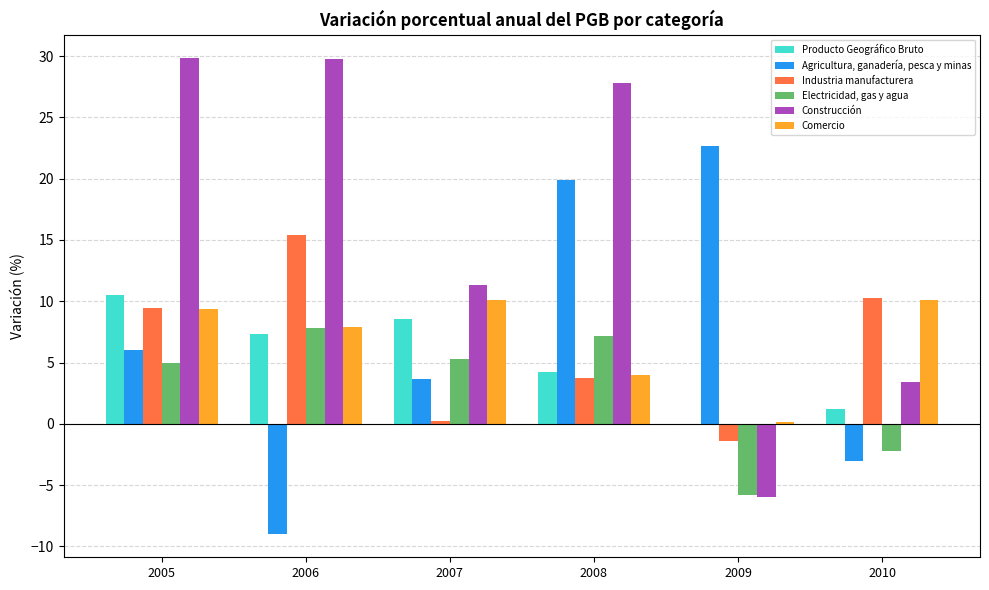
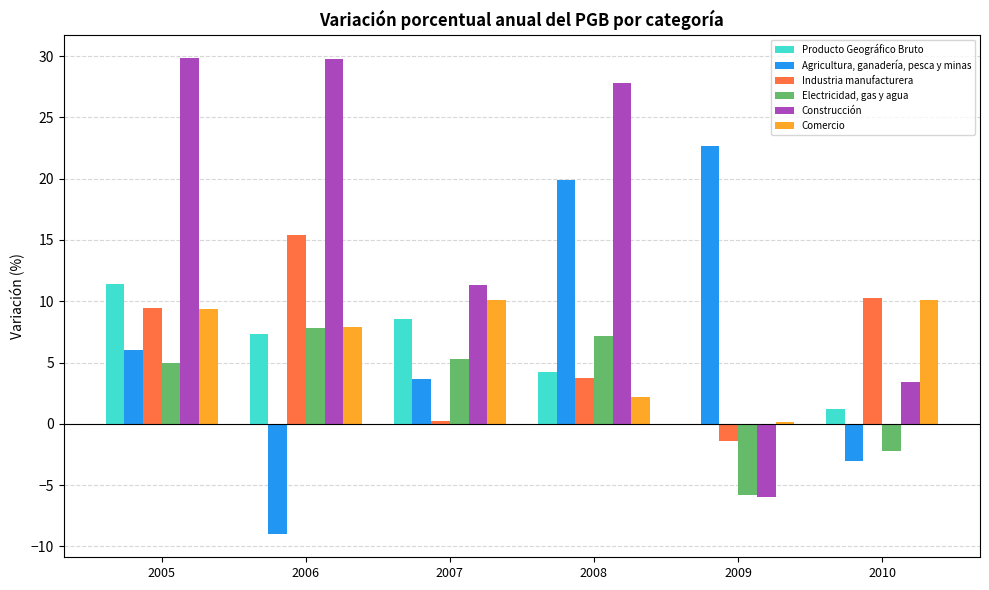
  {
    "Producto Geográfico Bruto": {
-     "2005": 10.5,
+     "2005": 11.4,
      "2006": 7.3,
      "2007": 8.5,
      "2008": 4.2,
      "2010": 1.2
    },
    "Agricultura, ganadería, pesca y minas": {
      "2005": 6.0,
      "2006": -9.0,
      "2007": 3.7,
      "2008": 19.9,
      "2009": 22.6,
      "2010": -3.0
    },
    "Industria manufacturera": {
      "2005": 9.5,
      "2006": 15.4,
      "2007": 0.3,
      "2008": 3.8,
      "2009": -1.4,
      "2010": 10.3
    },
    "Electricidad, gas y agua": {
      "2005": 4.9,
      "2006": 7.8,
      "2007": 5.3,
      "2008": 7.2,
      "2009": -5.8,
      "2010": -2.2
    },
    "Construcción": {
      "2005": 29.8,
      "2006": 29.8,
      "2007": 11.3,
      "2008": 27.8,
      "2009": -6.0,
      "2010": 3.4
    },
    "Comercio": {
      "2005": 9.4,
      "2006": 7.9,
      "2007": 10.1,
-     "2008": 4.0,
+     "2008": 2.2,
      "2010": 10.1
    }
  }
